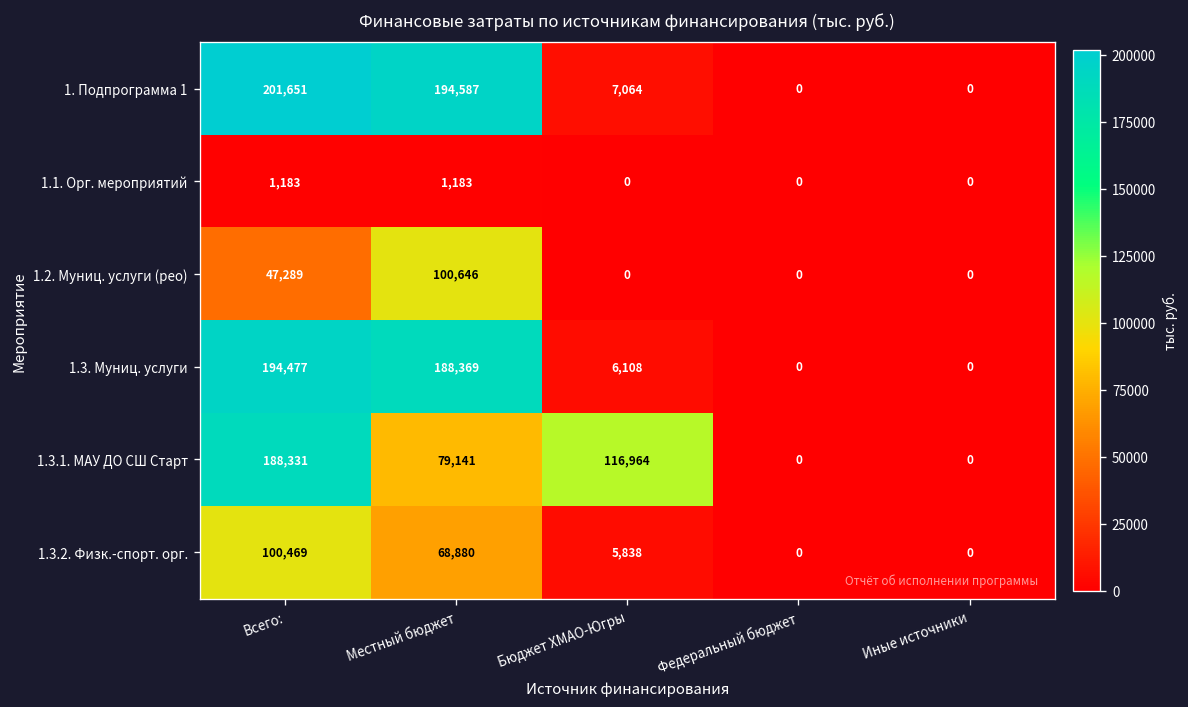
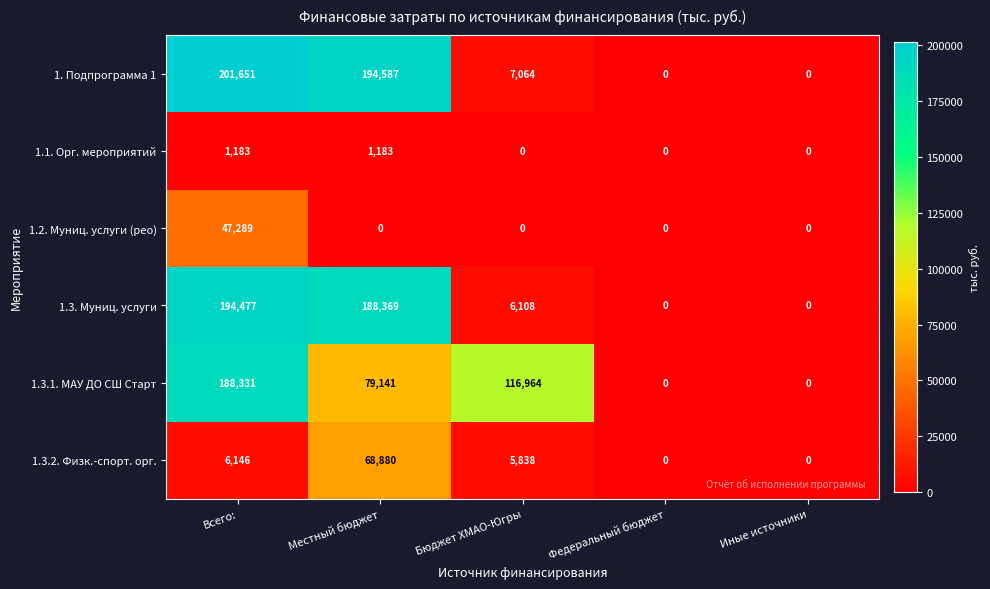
  {
    "1. Подпрограмма 1": {
      "Всего:": "201,651",
      "Местный бюджет": "194,587",
      "Бюджет ХМАО-Югры": "7,064",
      "Федеральный бюджет": "0",
      "Иные источники": "0"
    },
    "1.1. Орг. мероприятий": {
      "Всего:": "1,183",
      "Местный бюджет": "1,183",
      "Бюджет ХМАО-Югры": "0",
      "Федеральный бюджет": "0",
      "Иные источники": "0"
    },
    "1.2. Муниц. услуги (рео)": {
      "Всего:": "47,289",
-     "Местный бюджет": "100,646",
+     "Местный бюджет": "0",
      "Бюджет ХМАО-Югры": "0",
      "Федеральный бюджет": "0",
      "Иные источники": "0"
    },
    "1.3. Муниц. услуги": {
      "Всего:": "194,477",
      "Местный бюджет": "188,369",
      "Бюджет ХМАО-Югры": "6,108",
      "Федеральный бюджет": "0",
      "Иные источники": "0"
    },
    "1.3.1. МАУ ДО СШ Старт": {
      "Всего:": "188,331",
      "Местный бюджет": "79,141",
      "Бюджет ХМАО-Югры": "116,964",
      "Федеральный бюджет": "0",
      "Иные источники": "0"
    },
    "1.3.2. Физк.-спорт. орг.": {
-     "Всего:": "100,469",
+     "Всего:": "6,146",
      "Местный бюджет": "68,880",
      "Бюджет ХМАО-Югры": "5,838",
      "Федеральный бюджет": "0"
    }
  }
